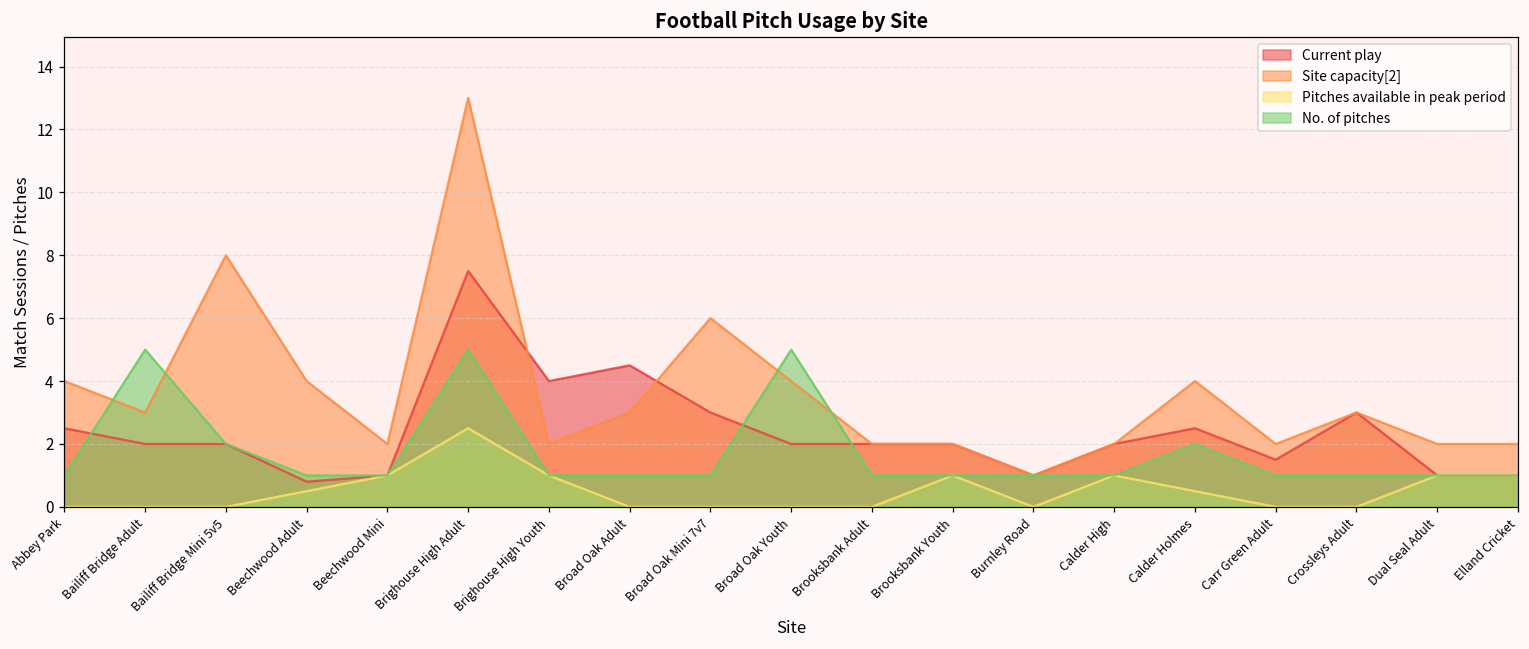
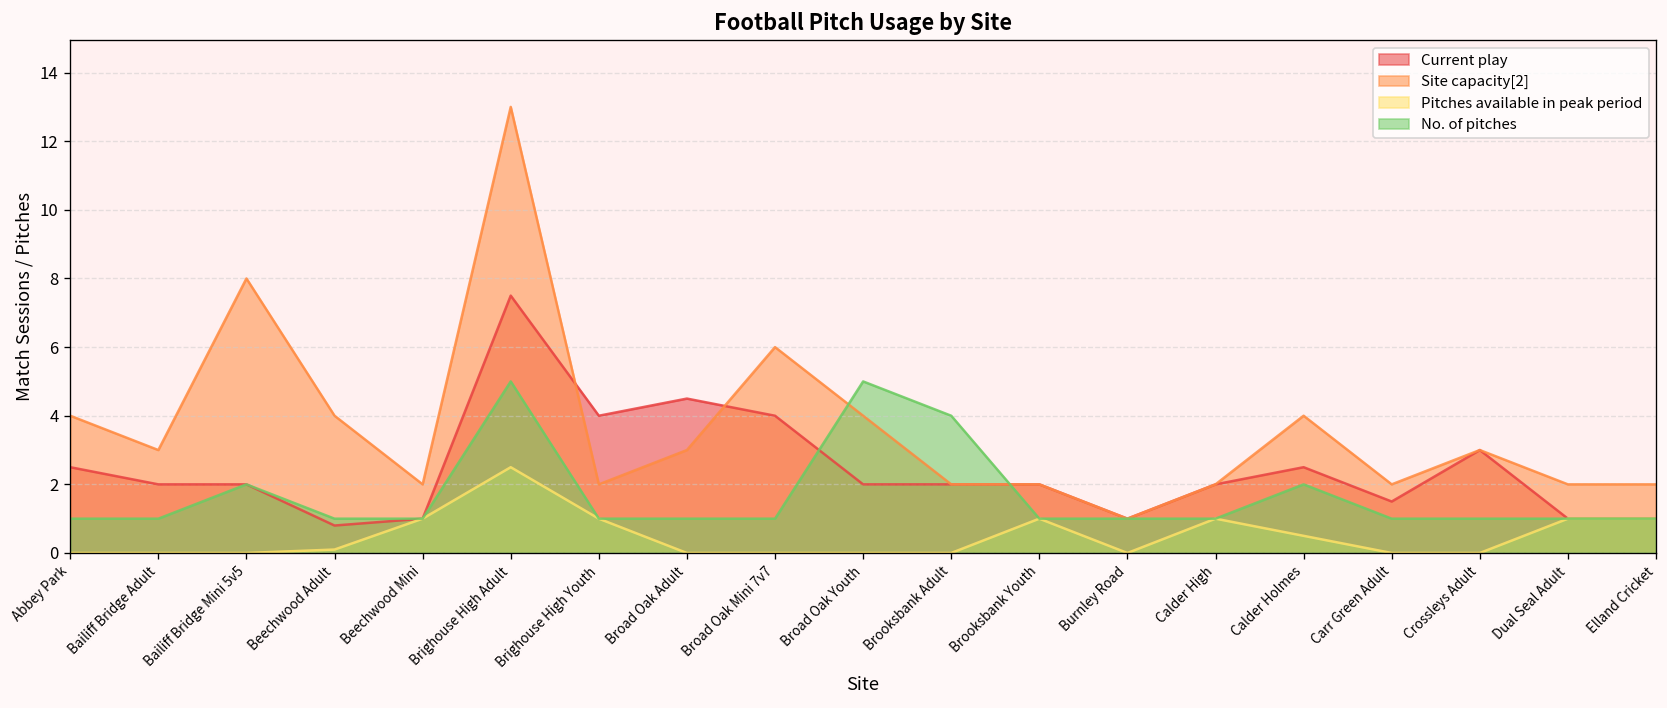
  {
    "Current play": {
      "Abbey Park": 2.5,
      "Bailiff Bridge Adult": 2,
      "Beechwood Adult": 0.8,
      "Brighouse High Adult": 7.5,
      "Brighouse High Youth": 4,
      "Broad Oak Adult": 4.5,
-     "Broad Oak Mini 7v7": 3,
+     "Broad Oak Mini 7v7": 4,
      "Broad Oak Youth": 2,
      "Calder Holmes": 2.5,
      "Carr Green Adult": 1.5
    },
    "Site capacity[2]": {
      "Abbey Park": 4.0,
      "Bailiff Bridge Adult": 3.0,
      "Bailiff Bridge Mini 5v5": 8.0,
      "Beechwood Adult": 4.0,
      "Beechwood Mini": 2.0,
      "Brighouse High Adult": 13.0,
      "Brighouse High Youth": 2.0,
      "Broad Oak Adult": 3.0,
      "Broad Oak Mini 7v7": 6.0,
      "Broad Oak Youth": 4.0,
      "Calder Holmes": 4.0,
      "Carr Green Adult": 2.0,
      "Dual Seal Adult": 2.0,
      "Elland Cricket": 2.0
    },
    "Pitches available in peak period": {
      "Abbey Park": 0.0,
      "Bailiff Bridge Adult": 0.0,
      "Bailiff Bridge Mini 5v5": 0.0,
-     "Beechwood Adult": 0.5,
+     "Beechwood Adult": 0.1,
      "Brighouse High Adult": 2.5,
      "Broad Oak Adult": 0.0,
      "Broad Oak Mini 7v7": 0.0,
      "Broad Oak Youth": 0.0,
      "Brooksbank Adult": 0.0,
      "Burnley Road": 0.0,
      "Calder Holmes": 0.5,
      "Carr Green Adult": 0.0,
      "Crossleys Adult": 0.0
    },
    "No. of pitches": {
      "Abbey Park": 1,
-     "Bailiff Bridge Adult": 5,
+     "Bailiff Bridge Adult": 1,
      "Beechwood Adult": 1,
      "Brighouse High Adult": 5,
      "Broad Oak Adult": 1,
      "Broad Oak Mini 7v7": 1,
      "Broad Oak Youth": 5,
-     "Brooksbank Adult": 1,
+     "Brooksbank Adult": 4,
      "Calder Holmes": 2,
      "Carr Green Adult": 1,
      "Crossleys Adult": 1
    }
  }
